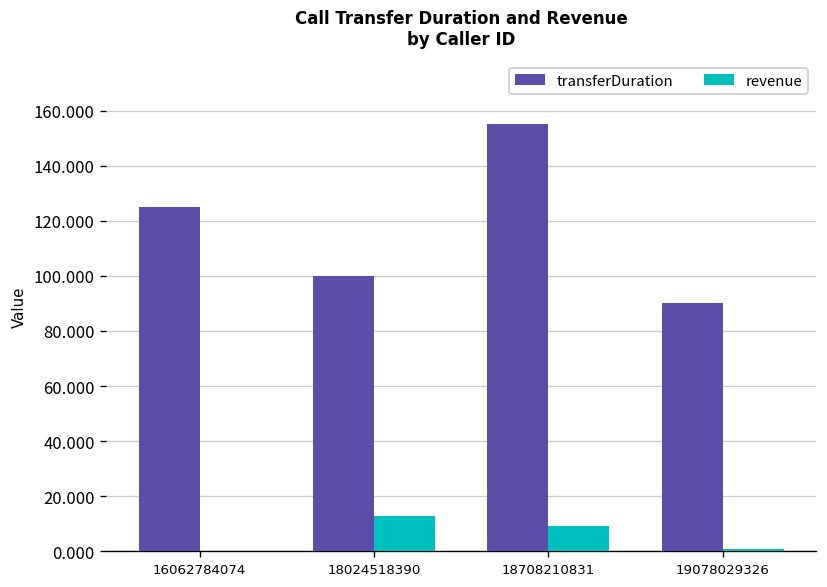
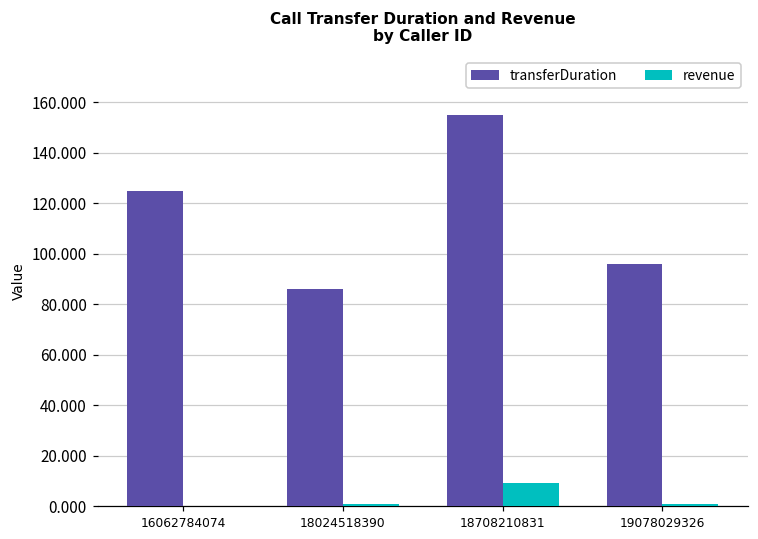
  {
    "transferDuration": {
      "16062784074": 125,
-     "18024518390": 100,
+     "18024518390": 86,
      "18708210831": 155,
-     "19078029326": 90
+     "19078029326": 96
    },
    "revenue": {
-     "18024518390": 13,
+     "18024518390": 1,
      "18708210831": 9
    }
  }
